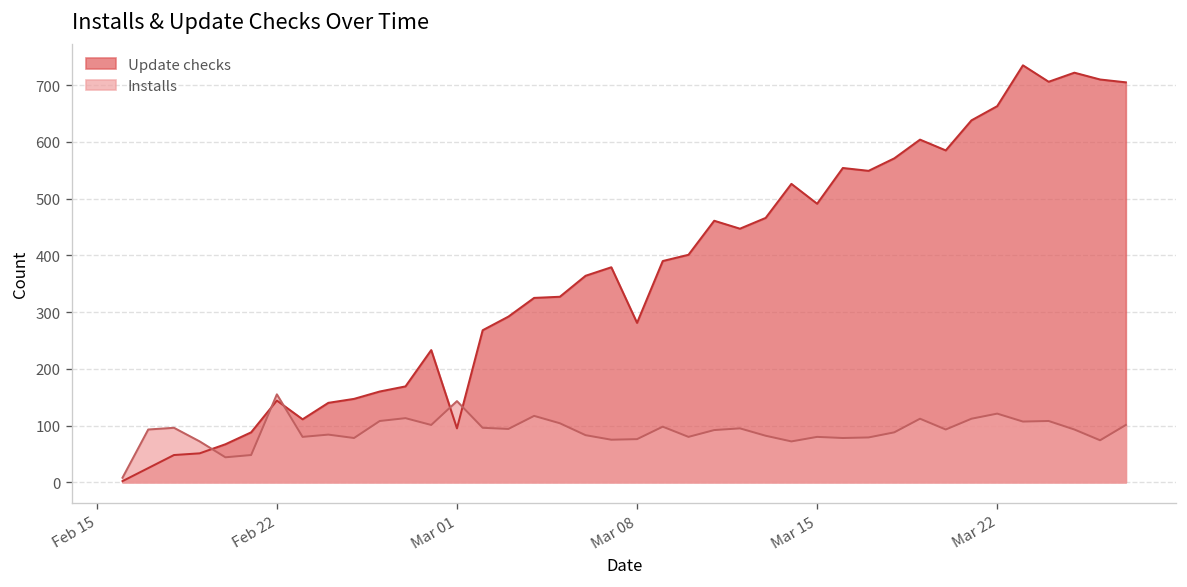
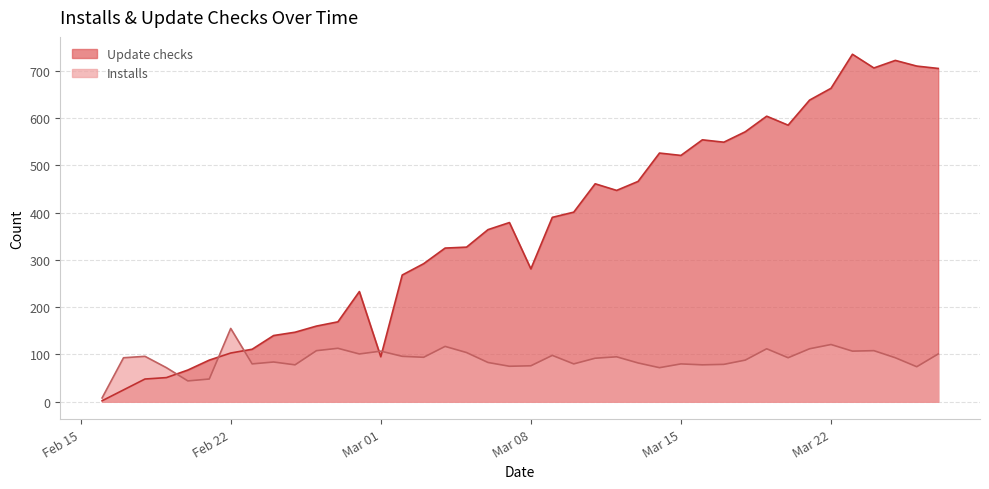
  {
    "Update checks": {
-     "Feb 22": 140,
+     "Feb 22": 100,
      "Mar 01": 100,
      "Mar 08": 280,
-     "Mar 15": 490,
+     "Mar 15": 520,
      "Mar 22": 660
    },
    "Installs": {
      "Feb 22": 160,
-     "Mar 01": 140,
+     "Mar 01": 110,
      "Mar 08": 80,
      "Mar 15": 80,
      "Mar 22": 120
    }
  }
